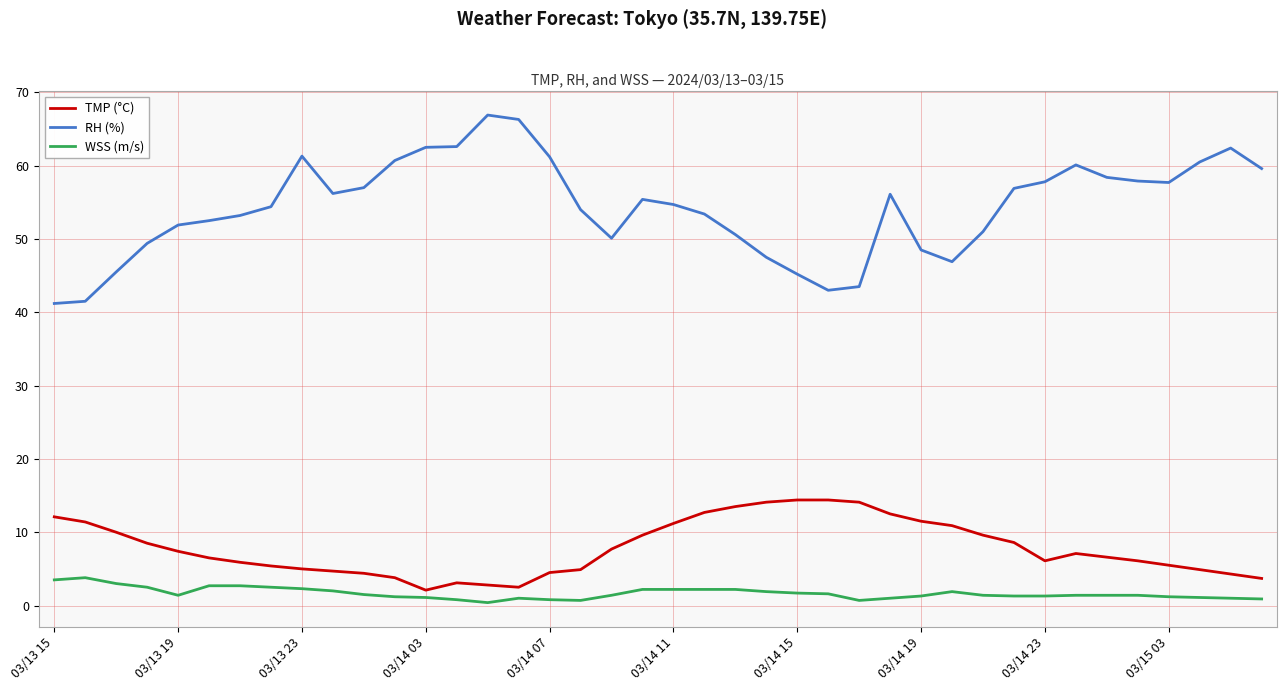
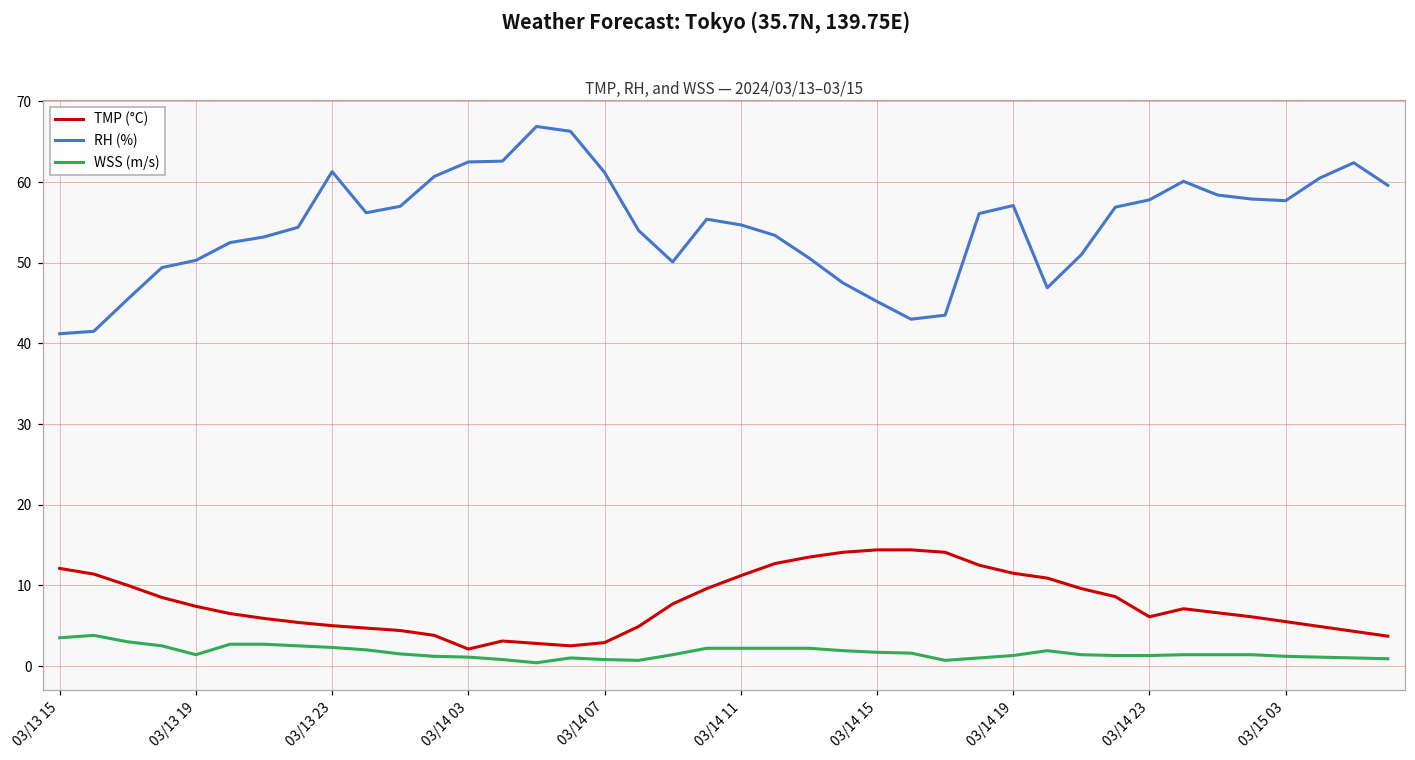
  {
    "TMP (°C)": {
      "03/13 15": 12,
      "03/13 19": 7,
      "03/13 23": 5,
      "03/14 03": 2,
-     "03/14 07": 5,
+     "03/14 07": 3,
      "03/14 11": 11,
      "03/14 15": 14,
      "03/14 19": 12,
      "03/14 23": 6,
      "03/15 03": 6
    },
    "RH (%)": {
      "03/13 15": 41,
-     "03/13 19": 52,
+     "03/13 19": 50,
      "03/13 23": 61,
      "03/14 03": 63,
      "03/14 07": 61,
      "03/14 11": 55,
      "03/14 15": 45,
-     "03/14 19": 49,
+     "03/14 19": 57,
      "03/14 23": 58,
      "03/15 03": 58
    },
    "WSS (m/s)": {
      "03/13 15": 4,
      "03/13 19": 1,
      "03/13 23": 2,
      "03/14 03": 1,
      "03/14 07": 1,
      "03/14 11": 2,
      "03/14 15": 2,
      "03/14 19": 1,
      "03/14 23": 1,
      "03/15 03": 1
    }
  }
